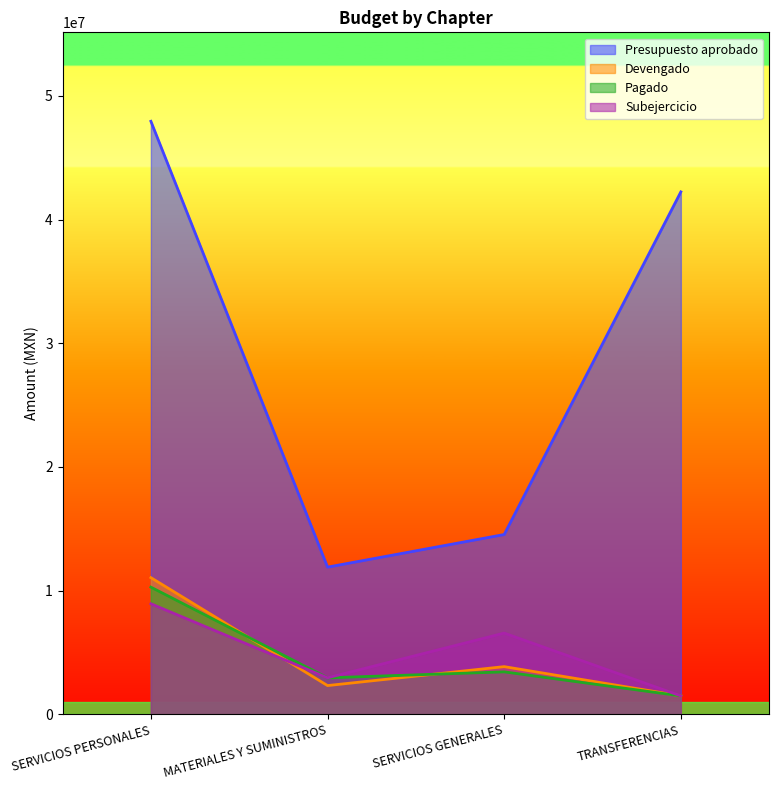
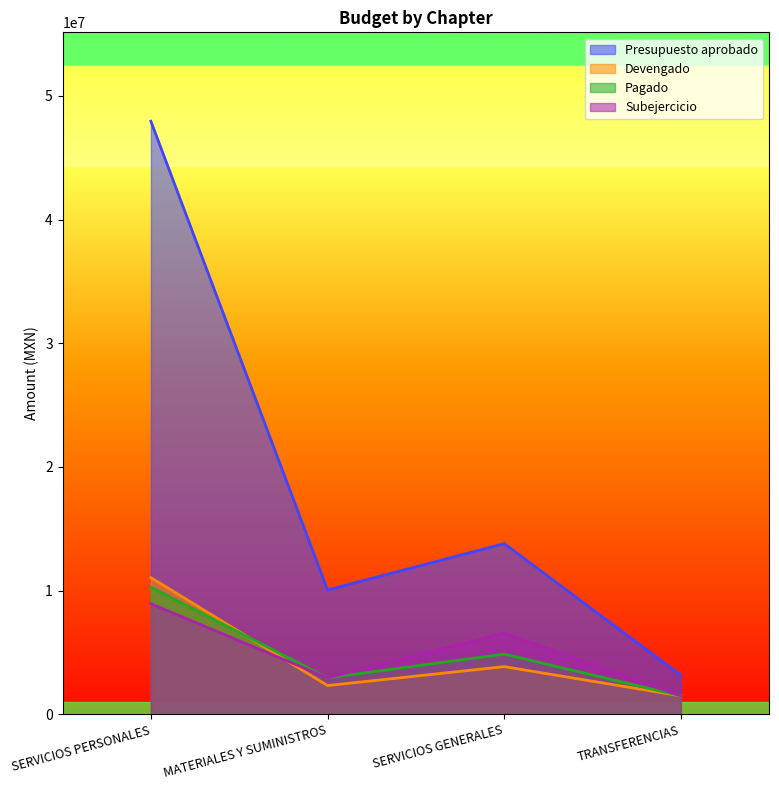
  {
    "Presupuesto aprobado": {
      "SERVICIOS PERSONALES": 47900000,
-     "MATERIALES Y SUMINISTROS": 11900000,
-     "SERVICIOS GENERALES": 14500000,
-     "TRANSFERENCIAS": 42200000
+     "MATERIALES Y SUMINISTROS": 10100000,
+     "SERVICIOS GENERALES": 13800000,
+     "TRANSFERENCIAS": 3200000
    },
    "Devengado": {
      "SERVICIOS PERSONALES": 11100000,
      "MATERIALES Y SUMINISTROS": 2300000,
      "SERVICIOS GENERALES": 3900000
    },
    "Pagado": {
      "SERVICIOS PERSONALES": 10300000,
-     "SERVICIOS GENERALES": 3400000
+     "SERVICIOS GENERALES": 4900000
    },
    "Subejercicio": {
      "SERVICIOS PERSONALES": 8900000,
      "SERVICIOS GENERALES": 6600000
    }
  }
